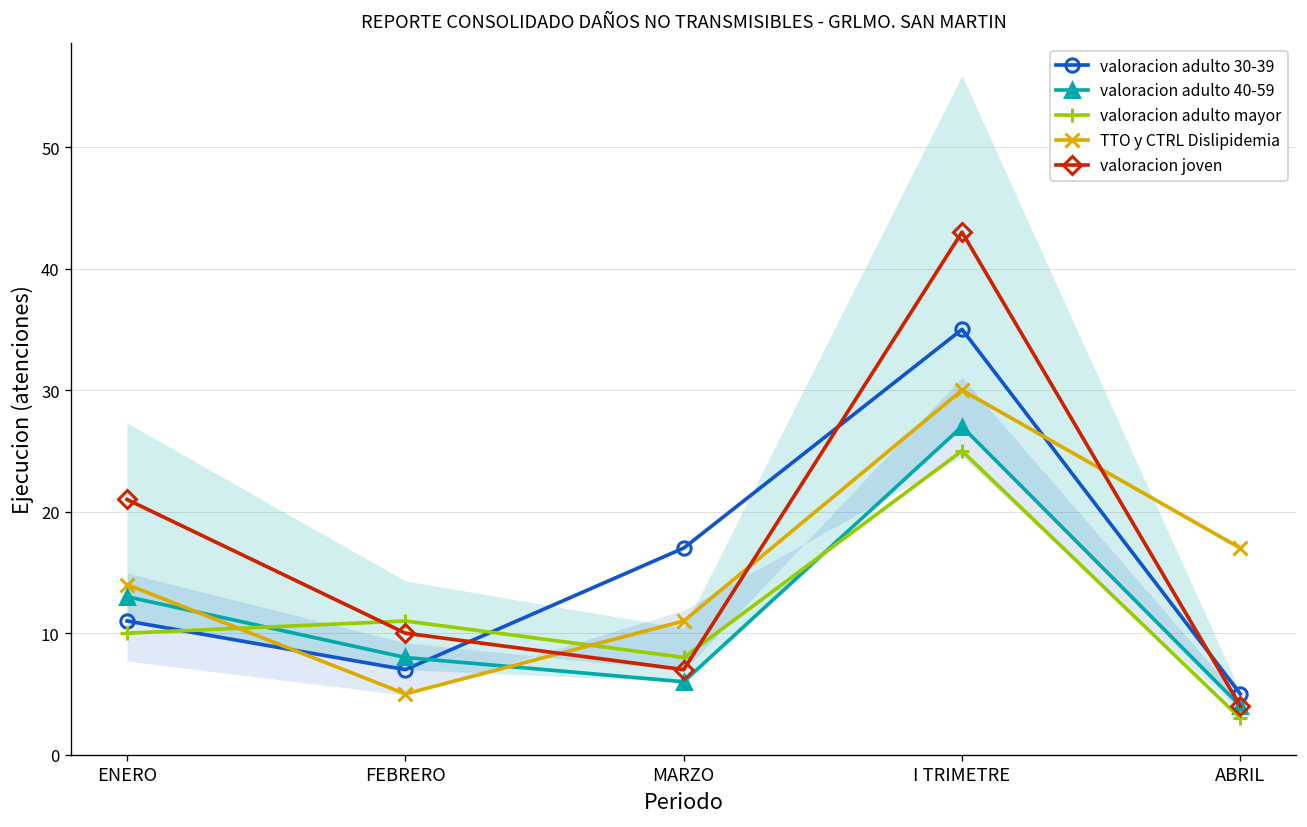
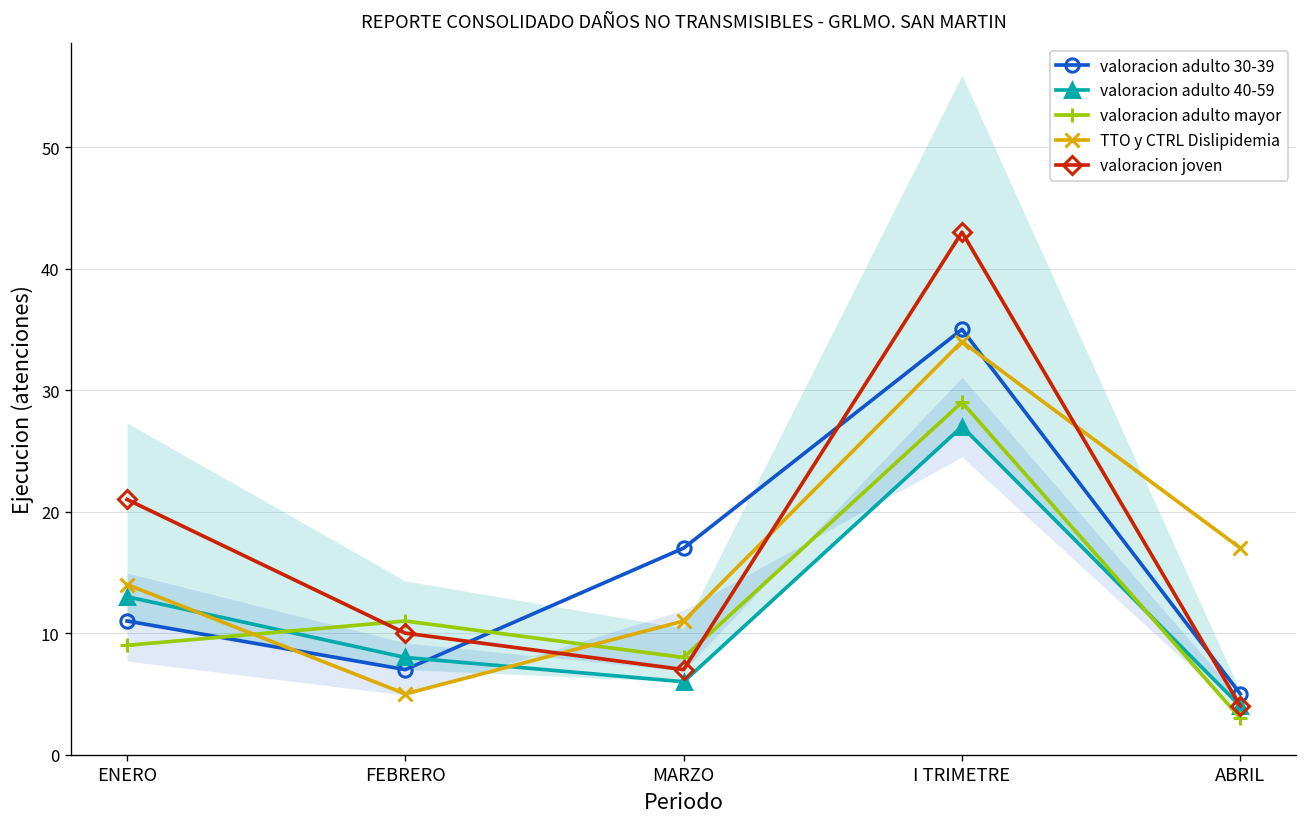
  {
    "valoracion adulto mayor": {
-     "ENERO": 10,
+     "ENERO": 9,
      "FEBRERO": 11,
      "MARZO": 8,
-     "I TRIMETRE": 25,
+     "I TRIMETRE": 29,
      "ABRIL": 3
    },
    "TTO y CTRL Dislipidemia": {
      "ENERO": 14,
      "FEBRERO": 5,
      "MARZO": 11,
-     "I TRIMETRE": 30,
+     "I TRIMETRE": 34,
      "ABRIL": 17
    },
    "valoracion joven": {
      "ENERO": 21,
      "FEBRERO": 10,
      "MARZO": 7,
      "I TRIMETRE": 43
    }
  }
